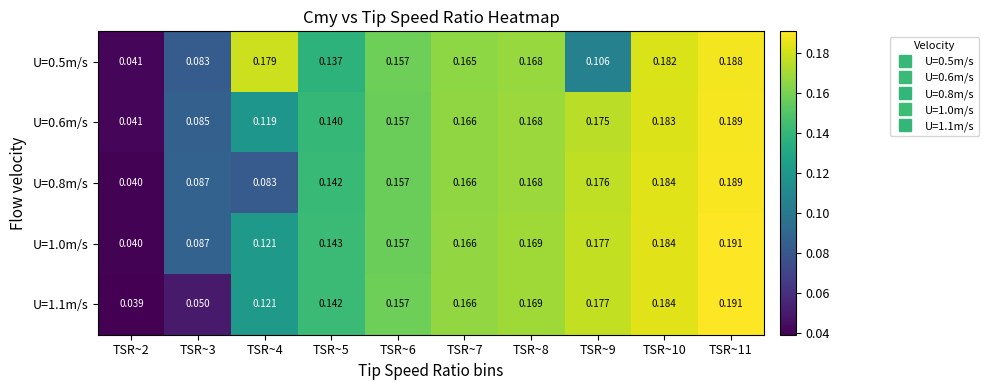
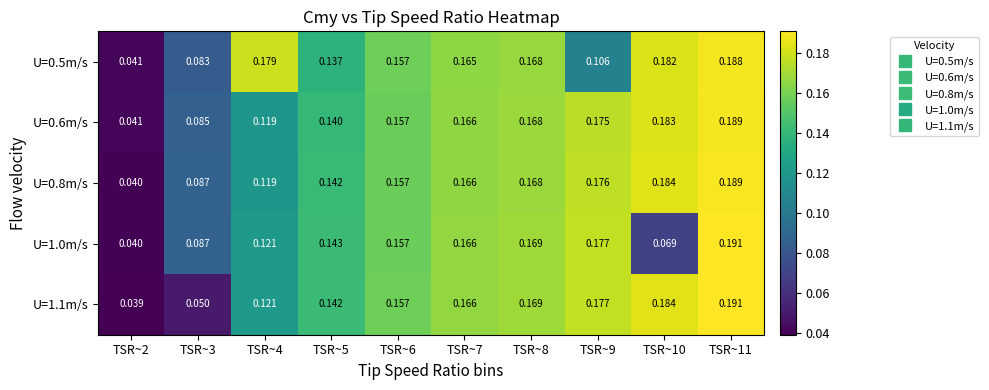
  {
    "U=0.5m/s": {
      "TSR~2": 0.041,
      "TSR~3": 0.083,
      "TSR~4": 0.179,
      "TSR~5": 0.137,
      "TSR~6": 0.157,
      "TSR~7": 0.165,
      "TSR~8": 0.168,
      "TSR~9": 0.106,
      "TSR~10": 0.182,
      "TSR~11": 0.188
    },
    "U=0.6m/s": {
      "TSR~2": 0.041,
      "TSR~3": 0.085,
      "TSR~4": 0.119,
      "TSR~5": 0.140,
      "TSR~6": 0.157,
      "TSR~7": 0.166,
      "TSR~8": 0.168,
      "TSR~9": 0.175,
      "TSR~10": 0.183,
      "TSR~11": 0.189
    },
    "U=0.8m/s": {
      "TSR~2": 0.040,
      "TSR~3": 0.087,
-     "TSR~4": 0.083,
+     "TSR~4": 0.119,
      "TSR~5": 0.142,
      "TSR~6": 0.157,
      "TSR~7": 0.166,
      "TSR~8": 0.168,
      "TSR~9": 0.176,
      "TSR~10": 0.184,
      "TSR~11": 0.189
    },
    "U=1.0m/s": {
      "TSR~2": 0.040,
      "TSR~3": 0.087,
      "TSR~4": 0.121,
      "TSR~5": 0.143,
      "TSR~6": 0.157,
      "TSR~7": 0.166,
      "TSR~8": 0.169,
      "TSR~9": 0.177,
-     "TSR~10": 0.184,
+     "TSR~10": 0.069,
      "TSR~11": 0.191
    },
    "U=1.1m/s": {
      "TSR~2": 0.039,
      "TSR~3": 0.050,
      "TSR~4": 0.121,
      "TSR~5": 0.142,
      "TSR~6": 0.157,
      "TSR~7": 0.166,
      "TSR~8": 0.169,
      "TSR~9": 0.177,
      "TSR~10": 0.184,
      "TSR~11": 0.191
    }
  }
